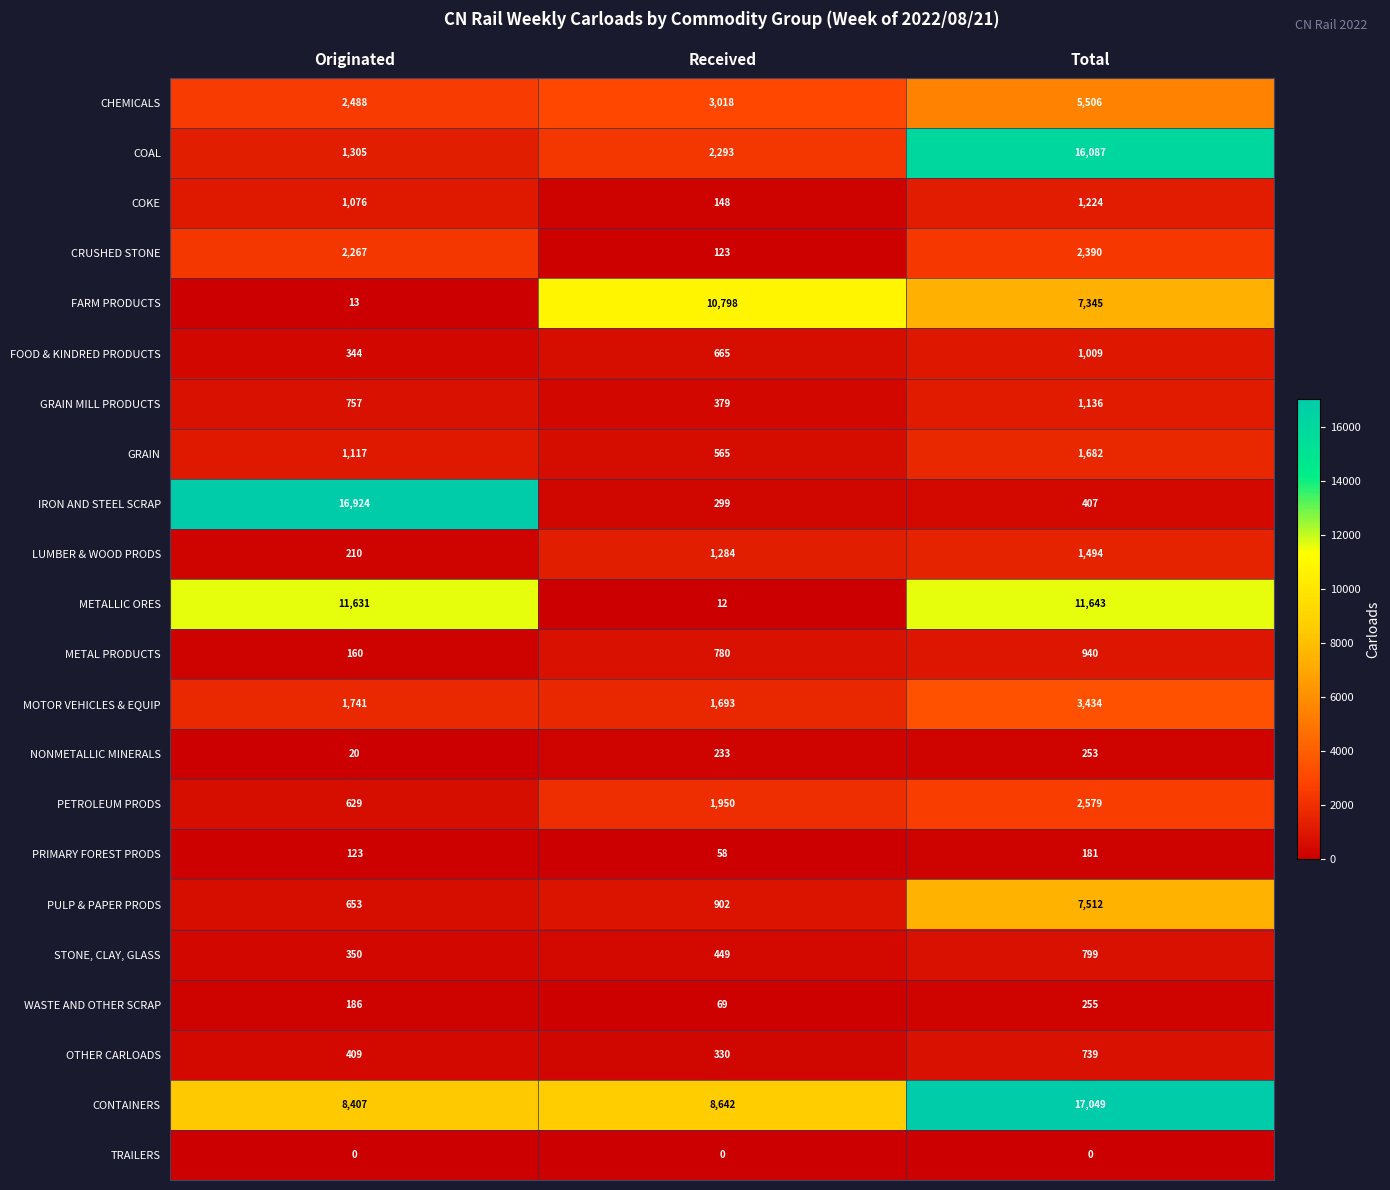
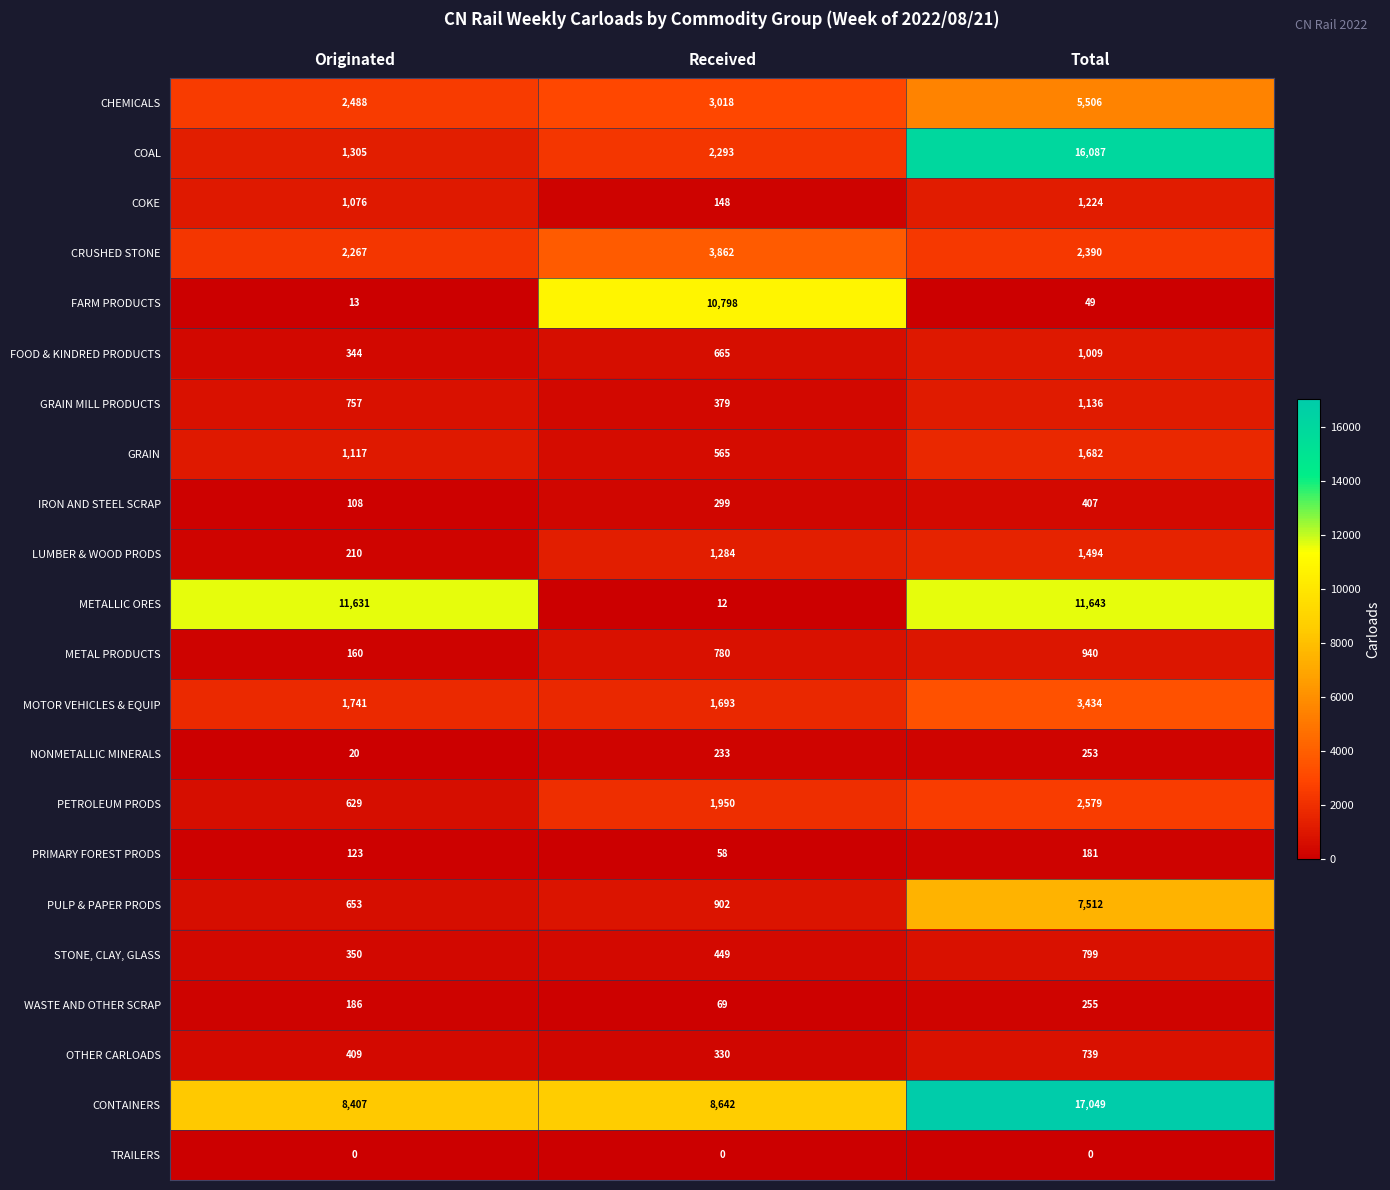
  {
    "CHEMICALS": {
      "Originated": "2,488",
      "Received": "3,018",
      "Total": "5,506"
    },
    "COAL": {
      "Originated": "1,305",
      "Received": "2,293",
      "Total": "16,087"
    },
    "COKE": {
      "Originated": "1,076",
      "Received": "148",
      "Total": "1,224"
    },
    "CRUSHED STONE": {
      "Originated": "2,267",
-     "Received": "123",
+     "Received": "3,862",
      "Total": "2,390"
    },
    "FARM PRODUCTS": {
      "Originated": "13",
      "Received": "10,798",
-     "Total": "7,345"
+     "Total": "49"
    },
    "FOOD & KINDRED PRODUCTS": {
      "Originated": "344",
      "Received": "665",
      "Total": "1,009"
    },
    "GRAIN MILL PRODUCTS": {
      "Originated": "757",
      "Received": "379",
      "Total": "1,136"
    },
    "GRAIN": {
      "Originated": "1,117",
      "Received": "565",
      "Total": "1,682"
    },
    "IRON AND STEEL SCRAP": {
-     "Originated": "16,924",
+     "Originated": "108",
      "Received": "299",
      "Total": "407"
    },
    "LUMBER & WOOD PRODS": {
      "Originated": "210",
      "Received": "1,284",
      "Total": "1,494"
    },
    "METALLIC ORES": {
      "Originated": "11,631",
      "Received": "12",
      "Total": "11,643"
    },
    "METAL PRODUCTS": {
      "Originated": "160",
      "Received": "780",
      "Total": "940"
    },
    "MOTOR VEHICLES & EQUIP": {
      "Originated": "1,741",
      "Received": "1,693",
      "Total": "3,434"
    },
    "NONMETALLIC MINERALS": {
      "Originated": "20",
      "Received": "233",
      "Total": "253"
    },
    "PETROLEUM PRODS": {
      "Originated": "629",
      "Received": "1,950",
      "Total": "2,579"
    },
    "PRIMARY FOREST PRODS": {
      "Originated": "123",
      "Received": "58",
      "Total": "181"
    },
    "PULP & PAPER PRODS": {
      "Originated": "653",
      "Received": "902",
      "Total": "7,512"
    },
    "STONE, CLAY, GLASS": {
      "Originated": "350",
      "Received": "449",
      "Total": "799"
    },
    "WASTE AND OTHER SCRAP": {
      "Originated": "186",
      "Received": "69",
      "Total": "255"
    },
    "OTHER CARLOADS": {
      "Originated": "409",
      "Received": "330",
      "Total": "739"
    },
    "CONTAINERS": {
      "Originated": "8,407",
      "Received": "8,642",
      "Total": "17,049"
    },
    "TRAILERS": {
      "Originated": "0",
      "Received": "0",
      "Total": "0"
    }
  }
